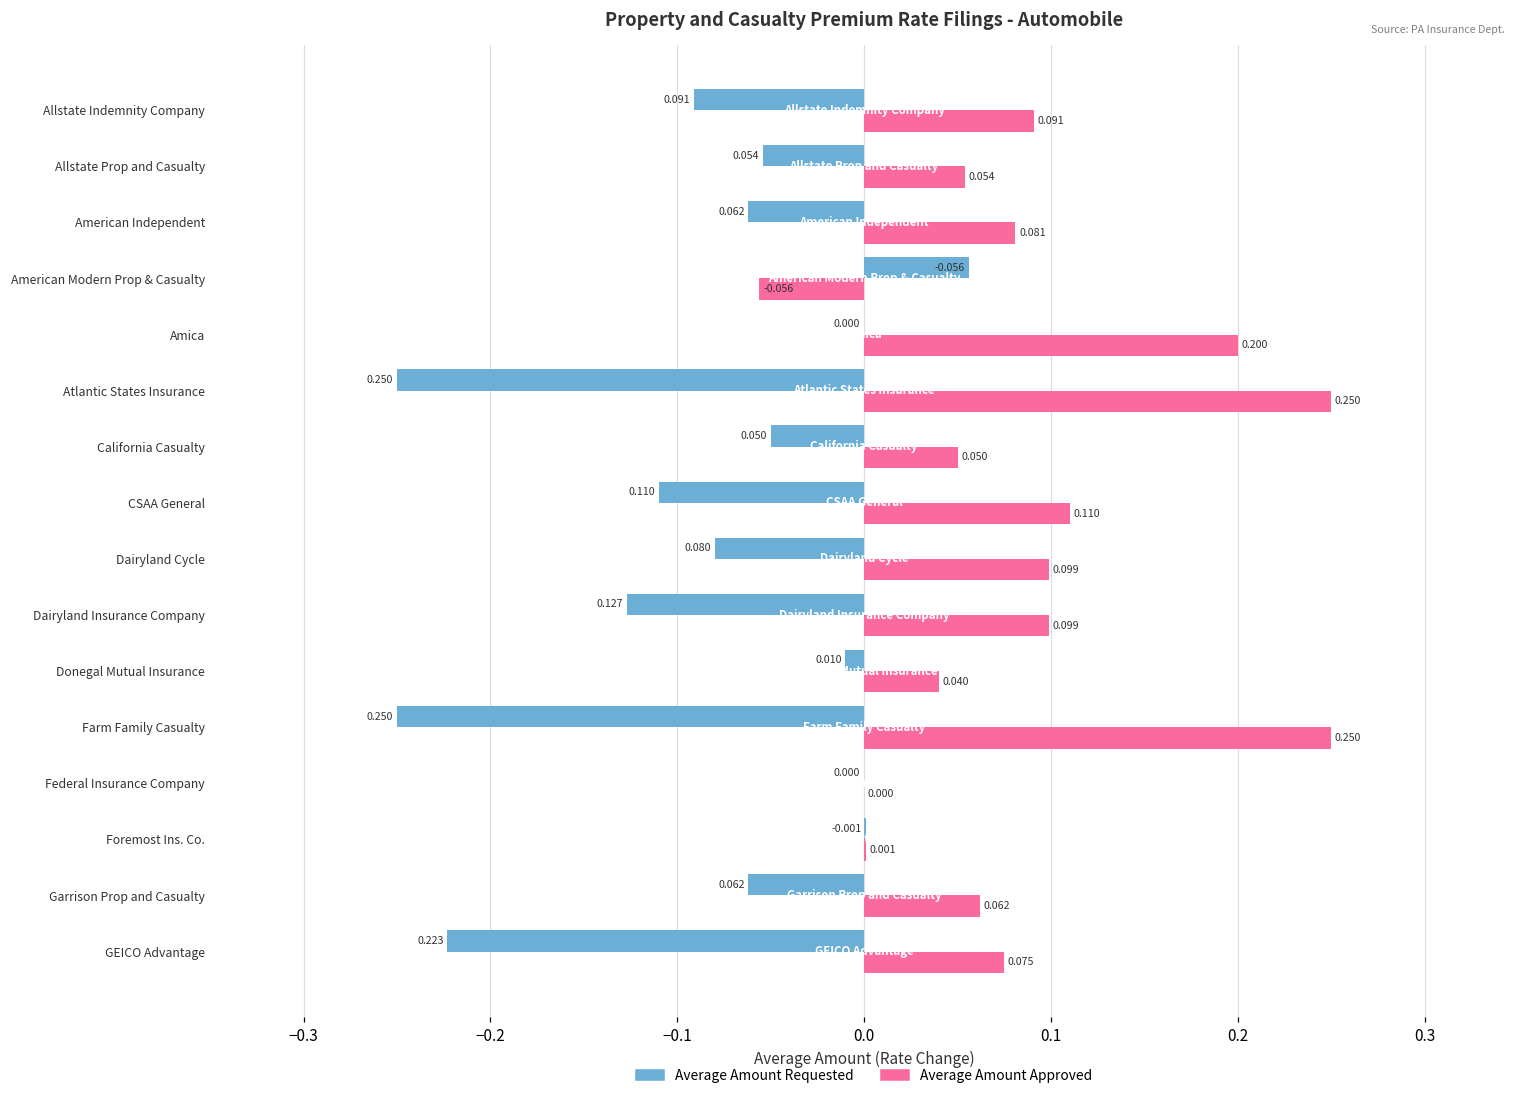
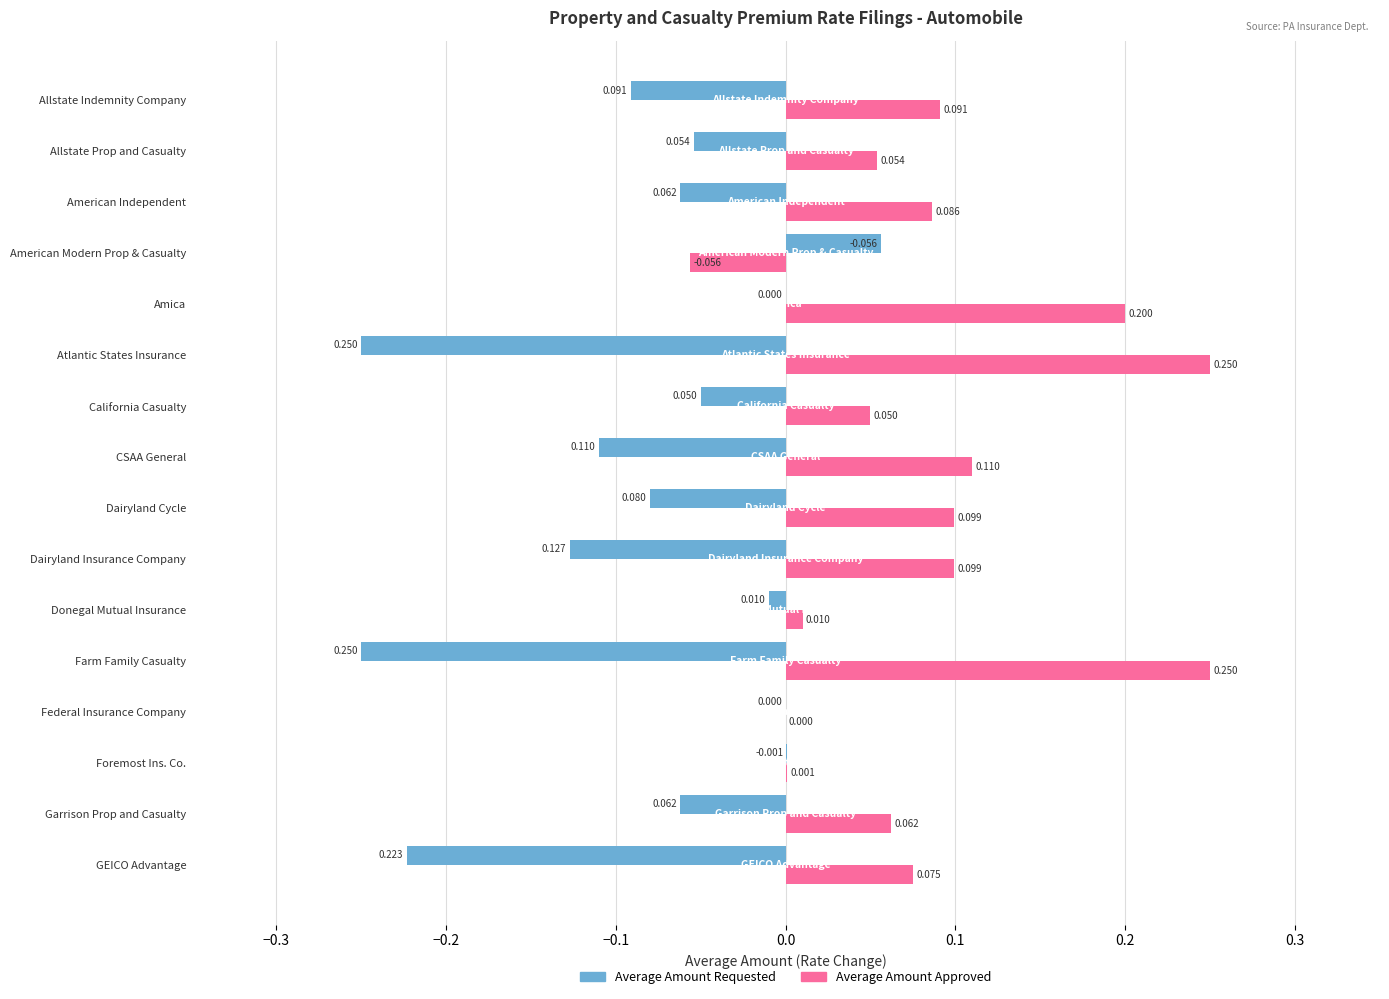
  {
    "Average Amount Approved": {
      "Allstate Indemnity Company": 0.091,
      "Allstate Prop and Casualty": 0.054,
-     "American Independent": 0.081,
+     "American Independent": 0.086,
      "Amica": 0.200,
      "Atlantic States Insurance": 0.250,
      "California Casualty": 0.050,
      "CSAA General": 0.110,
      "Dairyland Cycle": 0.099,
      "Dairyland Insurance Company": 0.099,
-     "Donegal Mutual Insurance": 0.04,
+     "Donegal Mutual Insurance": 0.01,
      "Farm Family Casualty": 0.250,
      "Garrison Prop and Casualty": 0.062,
      "GEICO Advantage": 0.075
    }
  }
